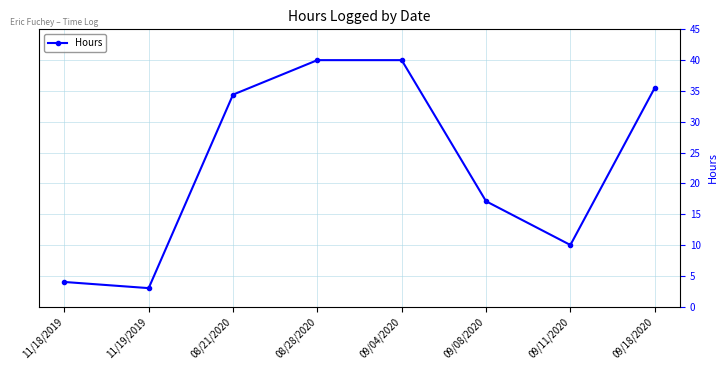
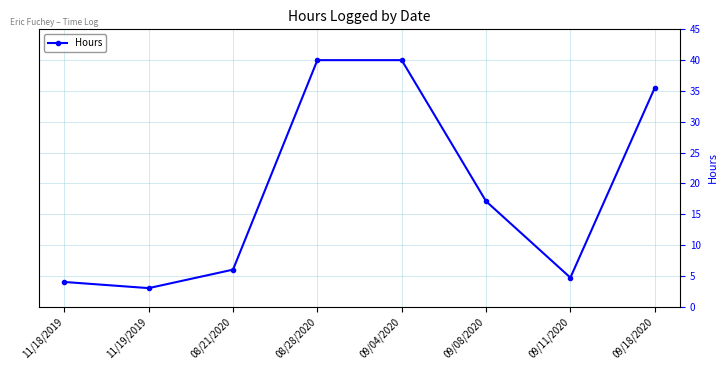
  {
    "11/18/2019": 4,
    "11/19/2019": 3,
-   "08/21/2020": 34,
+   "08/21/2020": 6,
    "08/28/2020": 40,
    "09/04/2020": 40,
    "09/08/2020": 17,
-   "09/11/2020": 10,
+   "09/11/2020": 5,
    "09/18/2020": 36
  }
